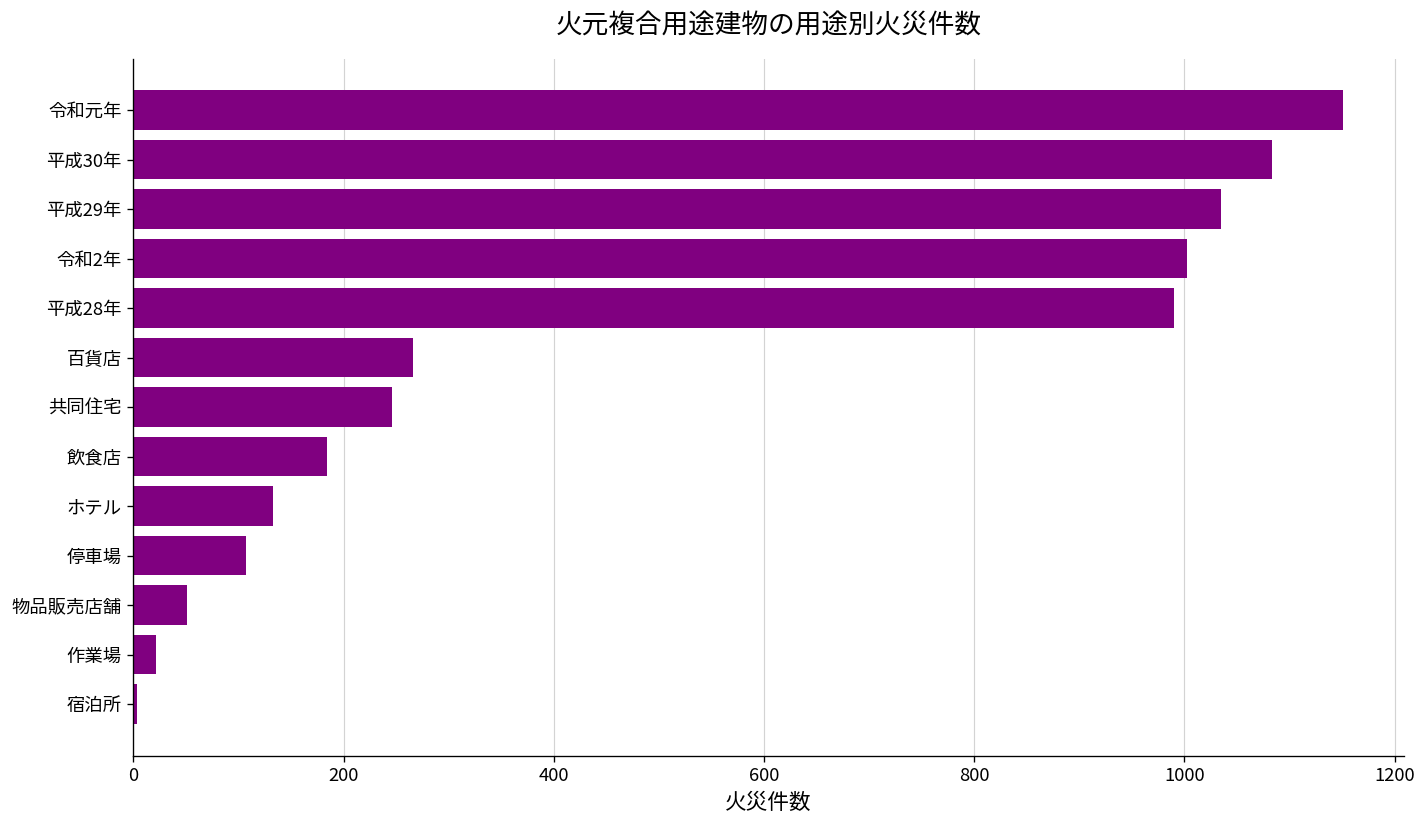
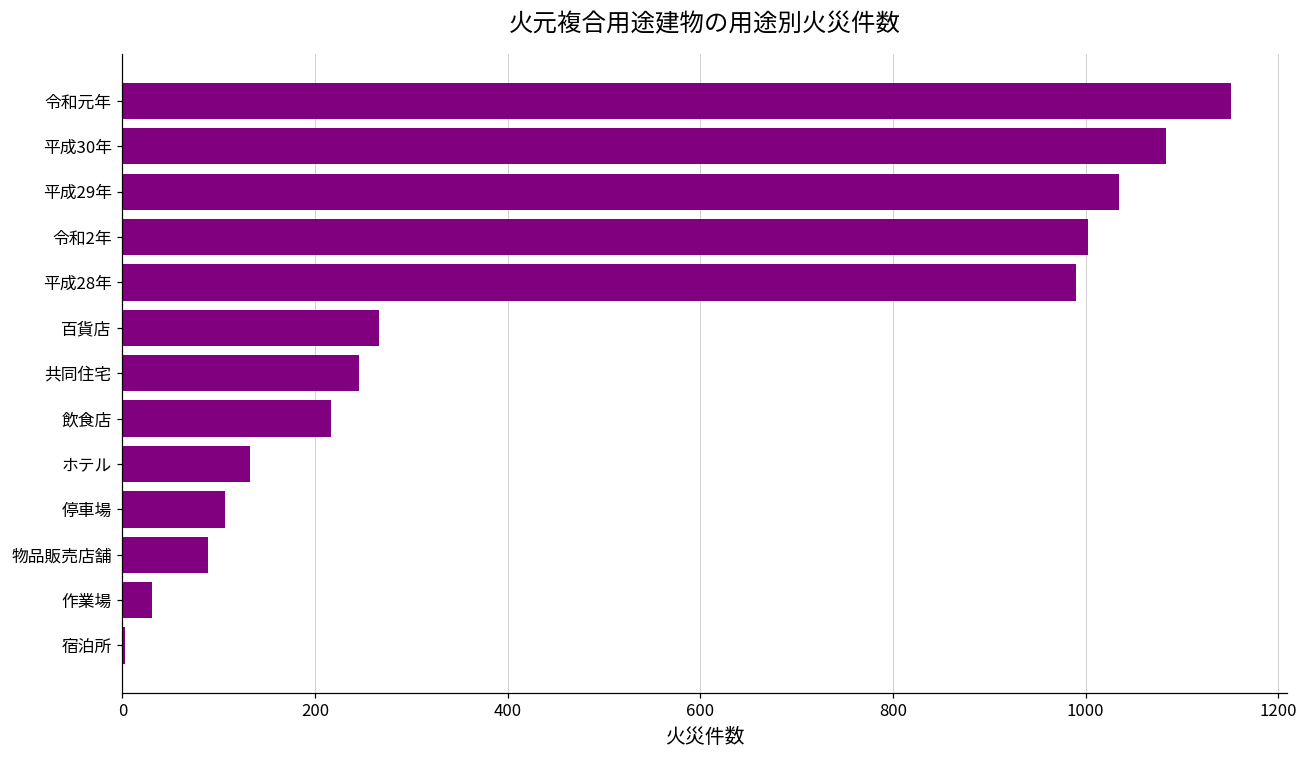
  {
    "令和元年": 1150,
    "平成30年": 1080,
    "平成29年": 1040,
    "令和2年": 1000,
    "平成28年": 990,
    "百貨店": 270,
    "共同住宅": 250,
-   "飲食店": 180,
+   "飲食店": 220,
    "ホテル": 130,
    "停車場": 110,
-   "物品販売店舗": 50,
-   "作業場": 20,
+   "物品販売店舗": 90,
+   "作業場": 30,
    "宿泊所": 0
  }
